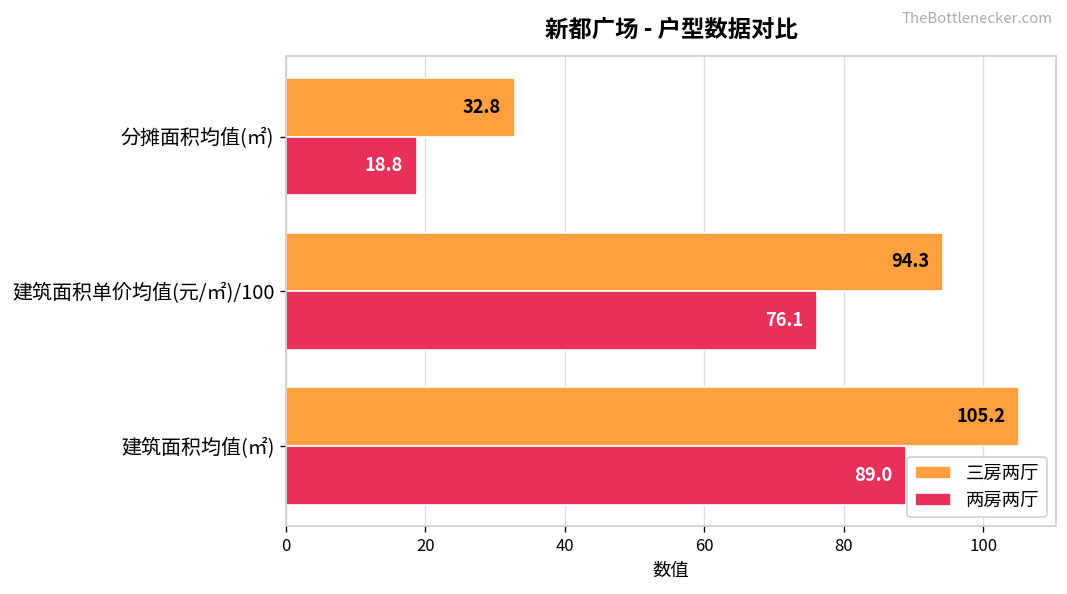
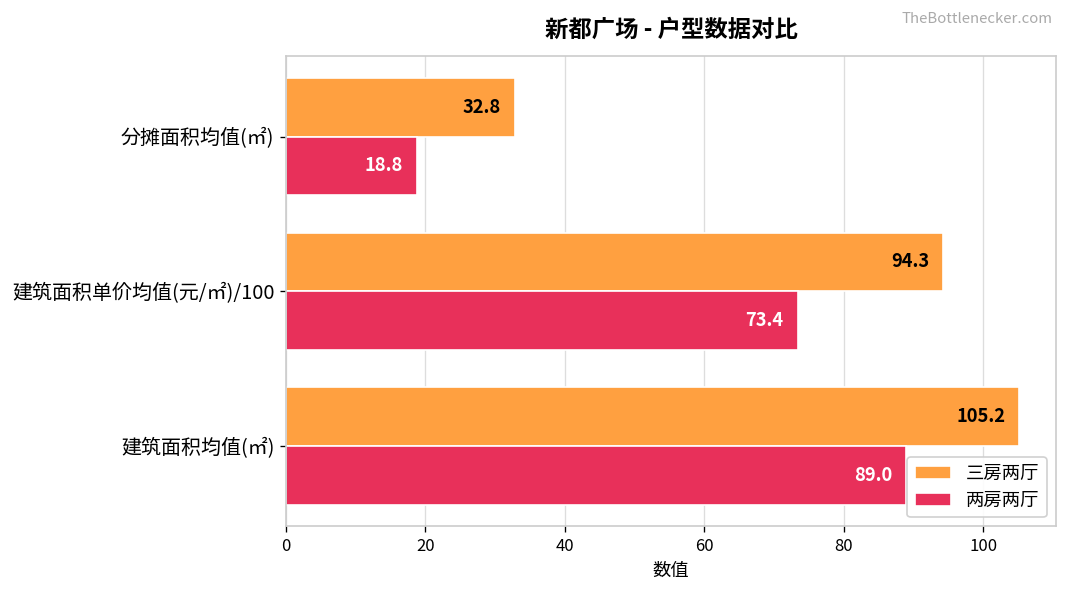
  {
    "三房两厅": {
      "分摊面积均值(㎡)": 32.8,
      "建筑面积单价均值(元/㎡)/100": 94.3,
      "建筑面积均值(㎡)": 105.2
    },
    "两房两厅": {
      "分摊面积均值(㎡)": 18.8,
-     "建筑面积单价均值(元/㎡)/100": 76.1,
+     "建筑面积单价均值(元/㎡)/100": 73.4,
      "建筑面积均值(㎡)": 89.0
    }
  }
